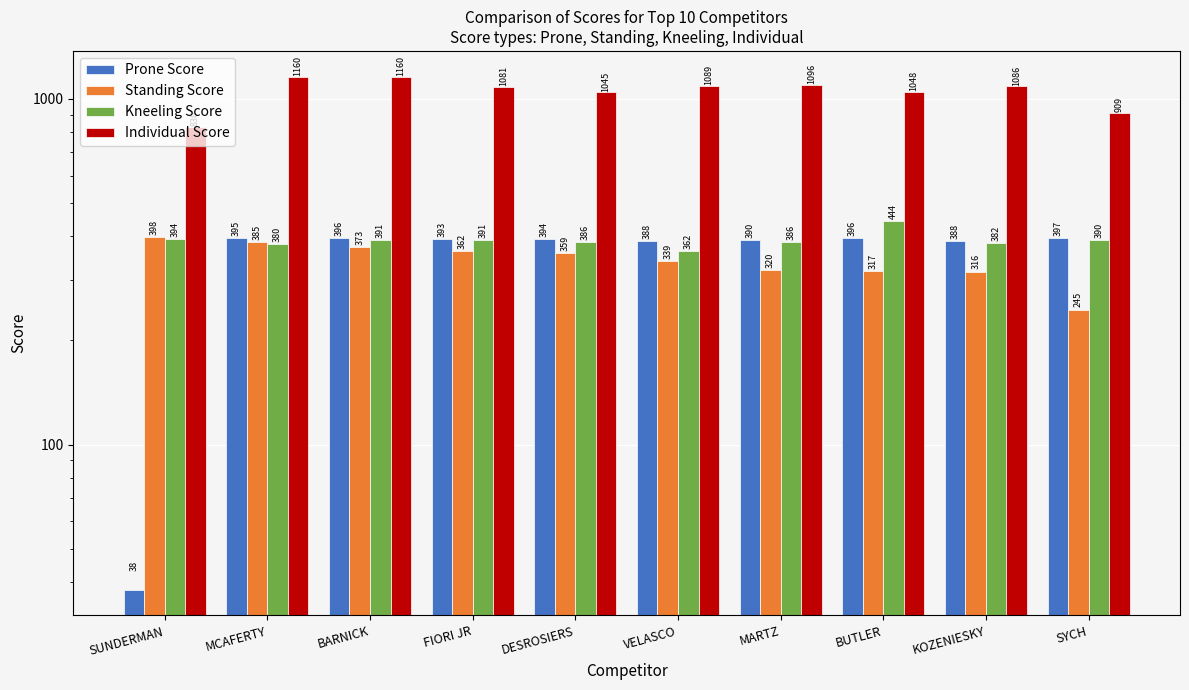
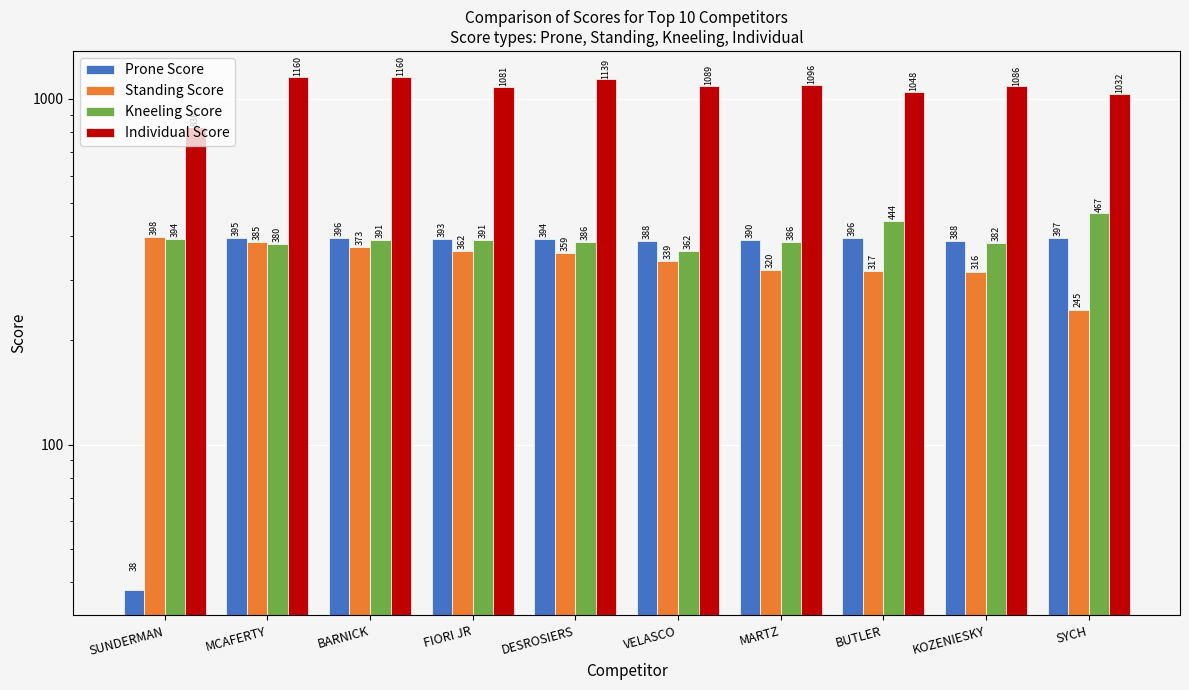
  {
    "Prone Score": {
      "SUNDERMAN": 38,
      "MCAFERTY": 395,
      "BARNICK": 396,
      "FIORI JR": 393,
      "DESROSIERS": 394,
      "VELASCO": 388,
      "MARTZ": 390,
      "BUTLER": 396,
      "KOZENIESKY": 388,
      "SYCH": 397
    },
    "Standing Score": {
      "SUNDERMAN": 398,
      "MCAFERTY": 385,
      "BARNICK": 373,
      "FIORI JR": 362,
      "DESROSIERS": 359,
      "VELASCO": 339,
      "MARTZ": 320,
      "BUTLER": 317,
      "KOZENIESKY": 316,
      "SYCH": 245
    },
    "Kneeling Score": {
      "SUNDERMAN": 394,
      "MCAFERTY": 380,
      "BARNICK": 391,
      "FIORI JR": 391,
      "DESROSIERS": 386,
      "VELASCO": 362,
      "MARTZ": 386,
      "BUTLER": 444,
      "KOZENIESKY": 382,
-     "SYCH": 390
+     "SYCH": 467
    },
    "Individual Score": {
      "MCAFERTY": 1160,
      "BARNICK": 1160,
      "FIORI JR": 1081,
-     "DESROSIERS": 1045,
+     "DESROSIERS": 1139,
      "VELASCO": 1089,
      "MARTZ": 1096,
      "BUTLER": 1048,
      "KOZENIESKY": 1086,
-     "SYCH": 909
+     "SYCH": 1032
    }
  }
